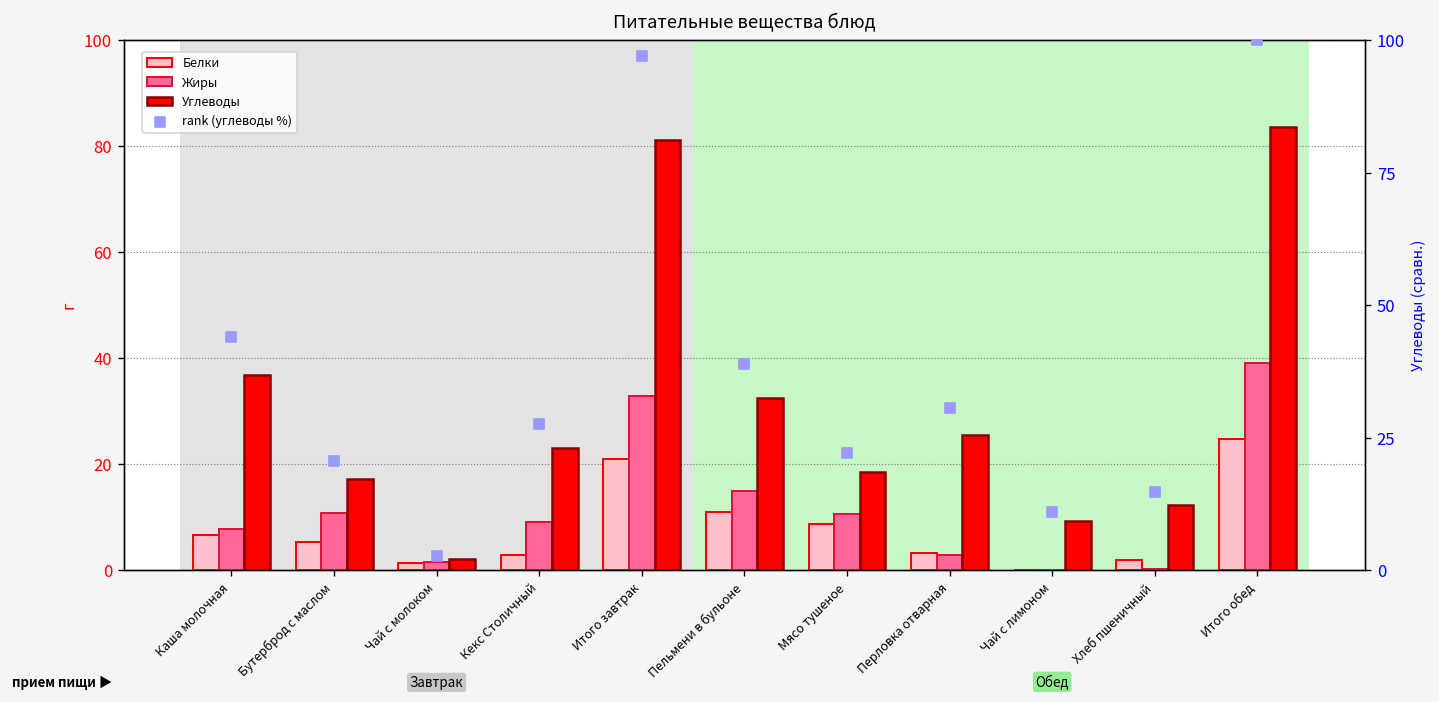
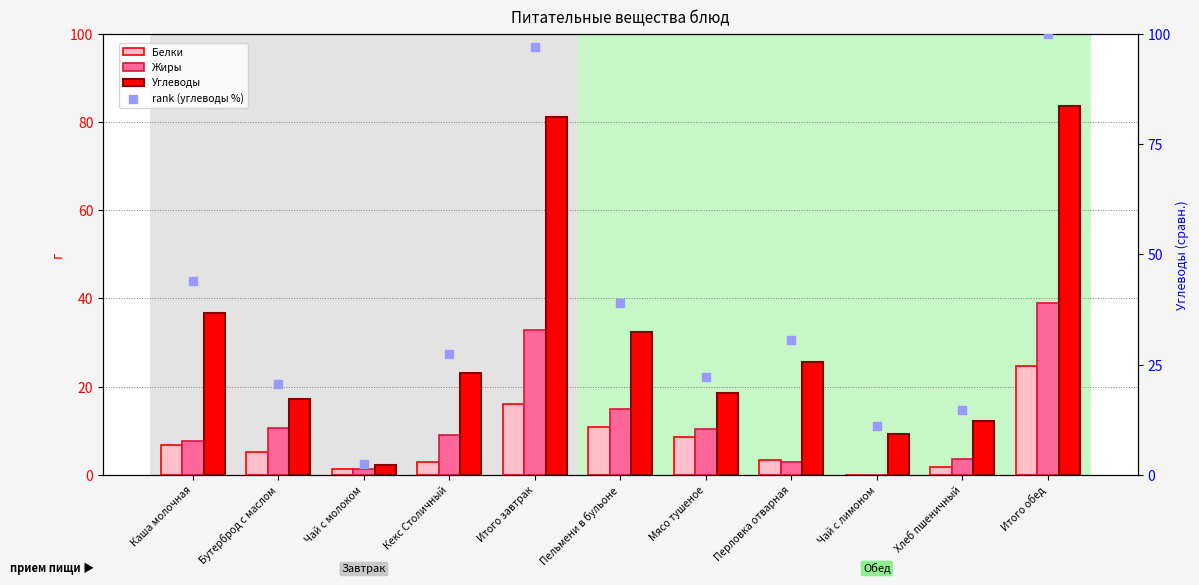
  {
    "Белки": {
      "Каша молочная": 7,
      "Бутерброд с маслом": 5,
      "Чай с молоком": 1,
      "Кекс Столичный": 3,
-     "Итого завтрак": 21,
+     "Итого завтрак": 16,
      "Пельмени в бульоне": 11,
      "Мясо тушеное": 9,
      "Перловка отварная": 3,
      "Хлеб пшеничный": 2,
      "Итого обед": 25
    },
    "Жиры": {
      "Каша молочная": 8,
      "Бутерброд с маслом": 11,
      "Чай с молоком": 1,
      "Кекс Столичный": 9,
      "Итого завтрак": 33,
      "Пельмени в бульоне": 15,
      "Мясо тушеное": 11,
      "Перловка отварная": 3,
      "Чай с лимоном": 0,
-     "Хлеб пшеничный": 0,
+     "Хлеб пшеничный": 4,
      "Итого обед": 39
    },
    "Углеводы": {
      "Каша молочная": 37,
      "Бутерброд с маслом": 17,
      "Чай с молоком": 2,
      "Кекс Столичный": 23,
      "Итого завтрак": 81,
      "Пельмени в бульоне": 32,
      "Мясо тушеное": 19,
      "Перловка отварная": 26,
      "Чай с лимоном": 9,
      "Хлеб пшеничный": 12,
      "Итого обед": 84
    }
  }
